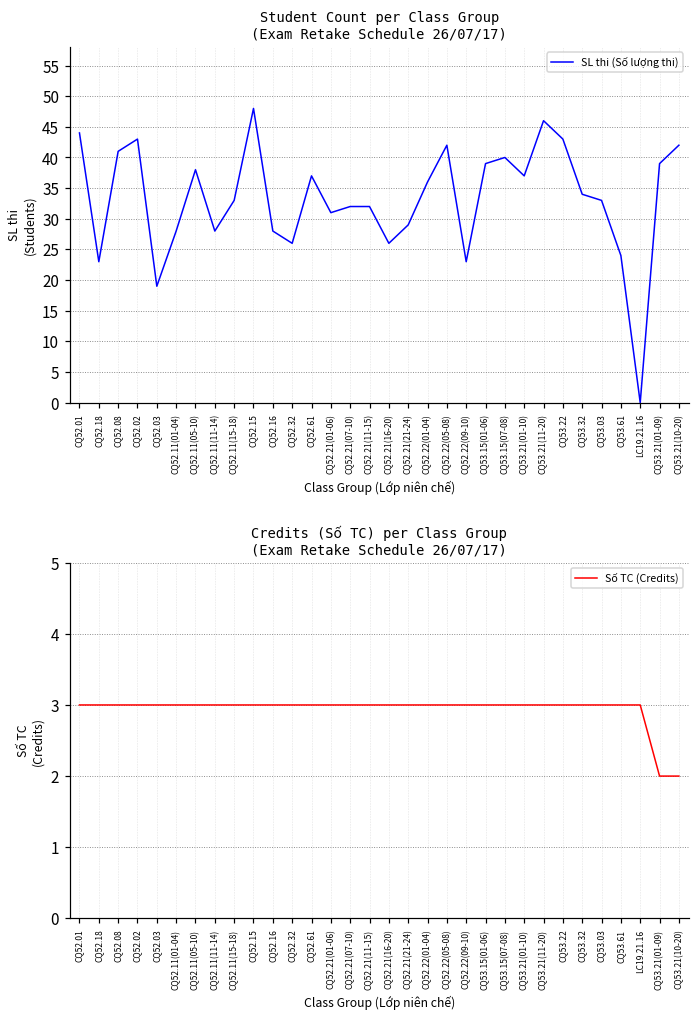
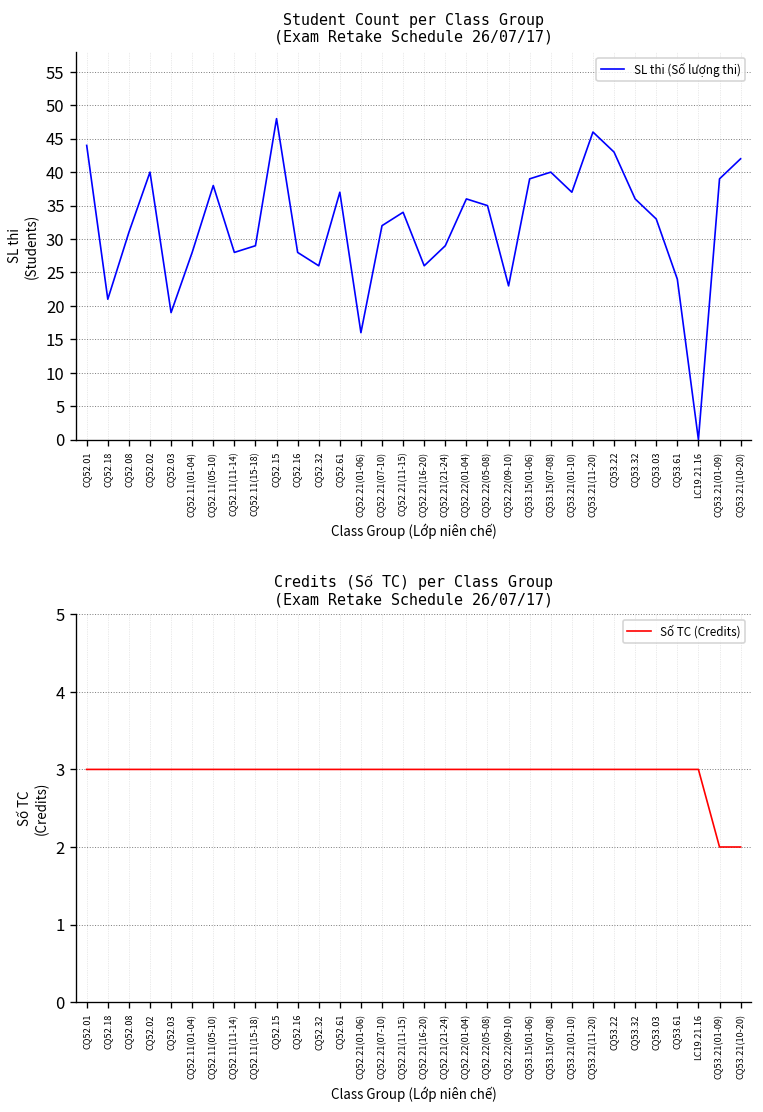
  {
    "Student Count per Class Group (Exam Retake Schedule 26/07/17)": {
      "CQ52.01": 44,
-     "CQ52.18": 23,
-     "CQ52.08": 41,
-     "CQ52.02": 43,
+     "CQ52.18": 21,
+     "CQ52.08": 31,
+     "CQ52.02": 40,
      "CQ52.03": 19,
      "CQ52.11(01-04)": 28,
      "CQ52.11(05-10)": 38,
      "CQ52.11(11-14)": 28,
-     "CQ52.11(15-18)": 33,
+     "CQ52.11(15-18)": 29,
      "CQ52.15": 48,
      "CQ52.16": 28,
      "CQ52.32": 26,
      "CQ52.61": 37,
-     "CQ52.21(01-06)": 31,
+     "CQ52.21(01-06)": 16,
      "CQ52.21(07-10)": 32,
-     "CQ52.21(11-15)": 32,
+     "CQ52.21(11-15)": 34,
      "CQ52.21(16-20)": 26,
      "CQ52.21(21-24)": 29,
      "CQ52.22(01-04)": 36,
-     "CQ52.22(05-08)": 42,
+     "CQ52.22(05-08)": 35,
      "CQ52.22(09-10)": 23,
      "CQ53.15(01-06)": 39,
      "CQ53.15(07-08)": 40,
      "CQ53.21(01-10)": 37,
      "CQ53.21(11-20)": 46,
      "CQ53.22": 43,
-     "CQ53.32": 34,
+     "CQ53.32": 36,
      "CQ53.03": 33,
      "CQ53.61": 24,
      "LC19.21.16": 0,
      "CQ53.21(01-09)": 39,
      "CQ53.21(10-20)": 42
    },
    "Credits (Số TC) per Class Group (Exam Retake Schedule 26/07/17)": {
      "CQ52.01": 3.0,
      "CQ52.18": 3.0,
      "CQ52.08": 3.0,
      "CQ52.02": 3.0,
      "CQ52.03": 3.0,
      "CQ52.11(01-04)": 3.0,
      "CQ52.11(05-10)": 3.0,
      "CQ52.11(11-14)": 3.0,
      "CQ52.11(15-18)": 3.0,
      "CQ52.15": 3.0,
      "CQ52.16": 3.0,
      "CQ52.32": 3.0,
      "CQ52.61": 3.0,
      "CQ52.21(01-06)": 3.0,
      "CQ52.21(07-10)": 3.0,
      "CQ52.21(11-15)": 3.0,
      "CQ52.21(16-20)": 3.0,
      "CQ52.21(21-24)": 3.0,
      "CQ52.22(01-04)": 3.0,
      "CQ52.22(05-08)": 3.0,
      "CQ52.22(09-10)": 3.0,
      "CQ53.15(01-06)": 3.0,
      "CQ53.15(07-08)": 3.0,
      "CQ53.21(01-10)": 3.0,
      "CQ53.21(11-20)": 3.0,
      "CQ53.22": 3.0,
      "CQ53.32": 3.0,
      "CQ53.03": 3.0,
      "CQ53.61": 3.0,
      "LC19.21.16": 3.0,
      "CQ53.21(01-09)": 2.0,
      "CQ53.21(10-20)": 2.0
    }
  }
